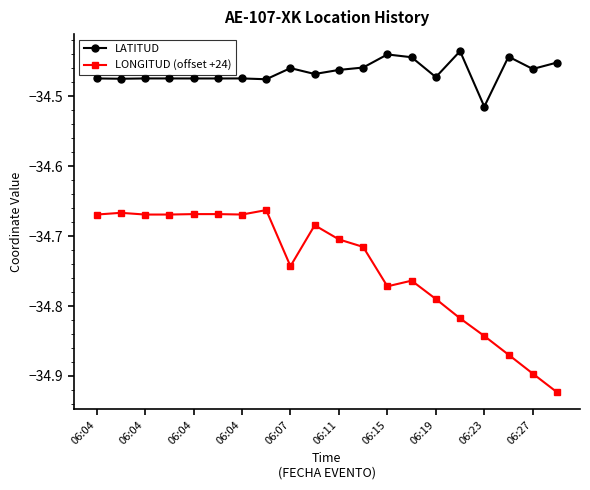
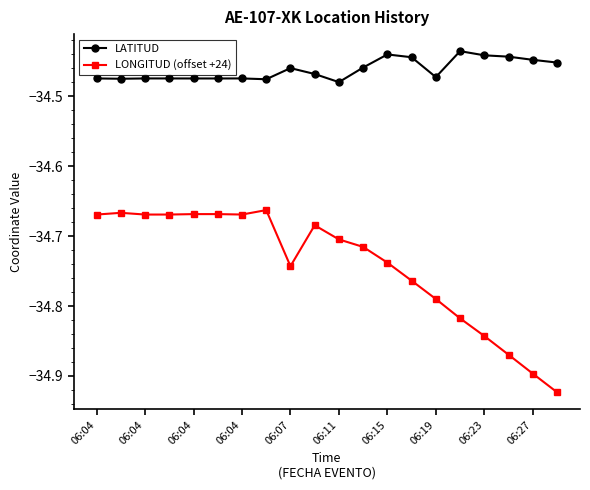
  {
    "LATITUD": {
      "06:07": -34.46,
-     "06:11": -34.46,
+     "06:11": -34.48,
      "06:15": -34.44,
      "06:19": -34.47,
-     "06:23": -34.51,
-     "06:27": -34.46
+     "06:23": -34.44,
+     "06:27": -34.45
    },
    "LONGITUD (offset +24)": {
      "06:07": -34.74,
      "06:11": -34.70,
-     "06:15": -34.77,
+     "06:15": -34.74,
      "06:19": -34.79,
      "06:23": -34.84,
      "06:27": -34.90
    }
  }
